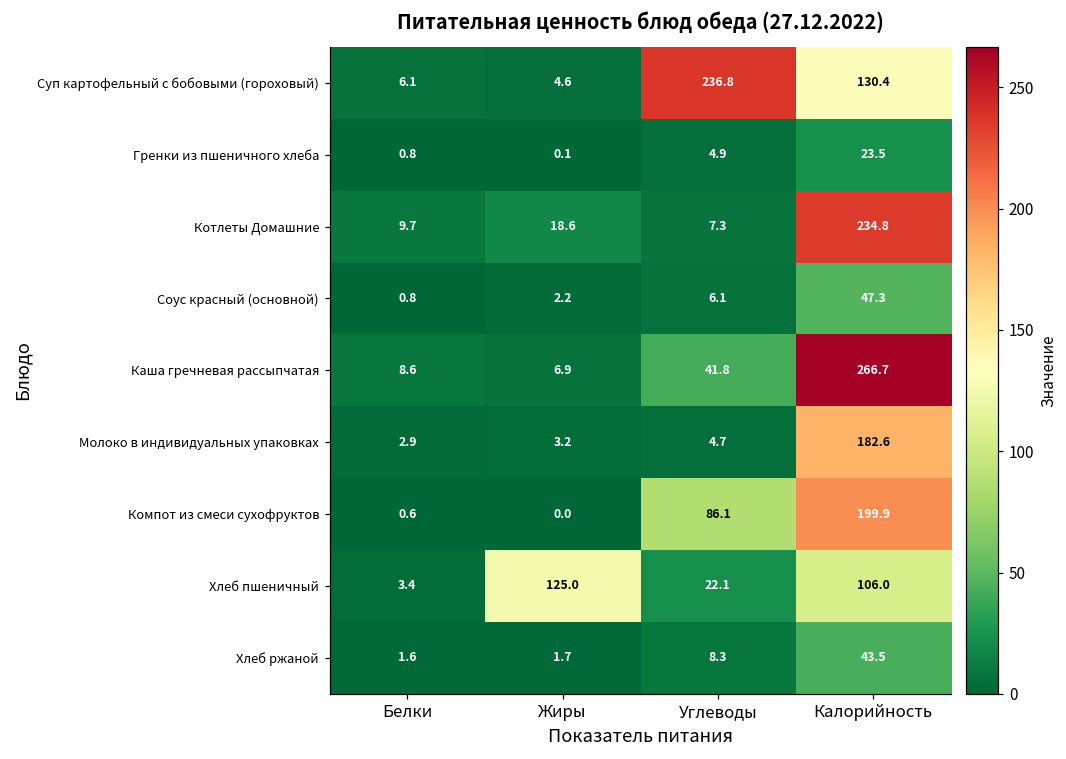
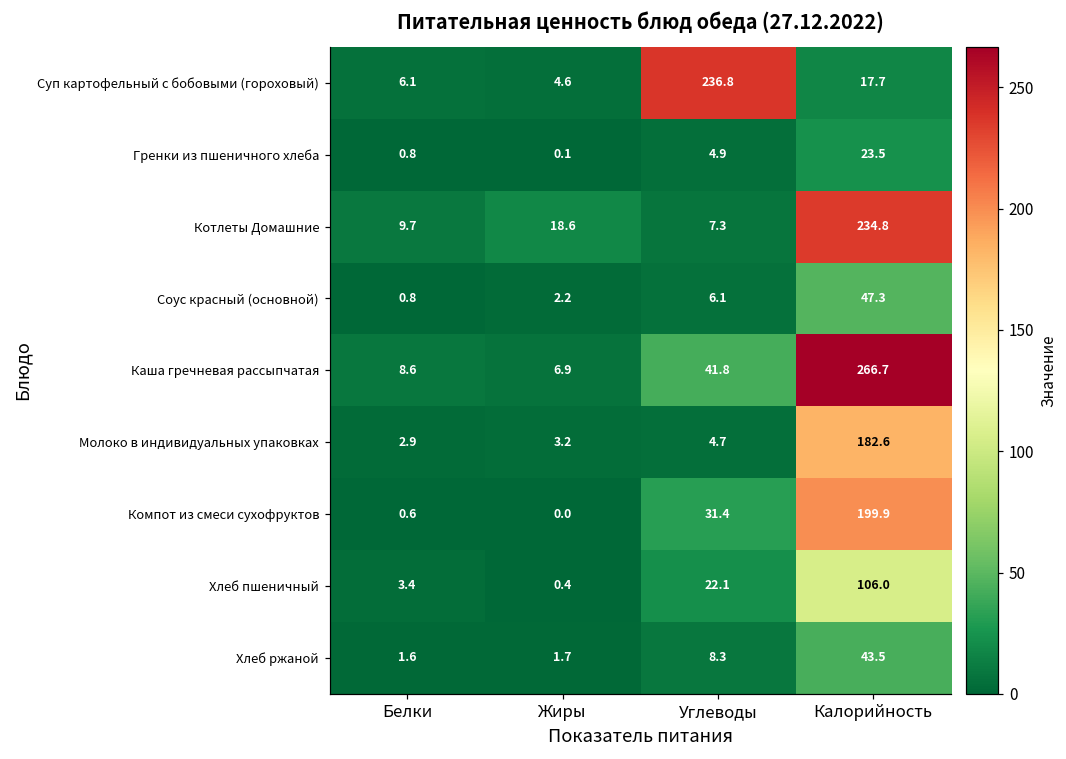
  {
    "Суп картофельный с бобовыми (гороховый)": {
      "Белки": 6.1,
      "Жиры": 4.6,
      "Углеводы": 236.8,
-     "Калорийность": 130.4
+     "Калорийность": 17.7
    },
    "Гренки из пшеничного хлеба": {
      "Белки": 0.8,
      "Жиры": 0.1,
      "Углеводы": 4.9,
      "Калорийность": 23.5
    },
    "Котлеты Домашние": {
      "Белки": 9.7,
      "Жиры": 18.6,
      "Углеводы": 7.3,
      "Калорийность": 234.8
    },
    "Соус красный (основной)": {
      "Белки": 0.8,
      "Жиры": 2.2,
      "Углеводы": 6.1,
      "Калорийность": 47.3
    },
    "Каша гречневая рассыпчатая": {
      "Белки": 8.6,
      "Жиры": 6.9,
      "Углеводы": 41.8,
      "Калорийность": 266.7
    },
    "Молоко в индивидуальных упаковках": {
      "Белки": 2.9,
      "Жиры": 3.2,
      "Углеводы": 4.7,
      "Калорийность": 182.6
    },
    "Компот из смеси сухофруктов": {
      "Белки": 0.6,
      "Жиры": 0.0,
-     "Углеводы": 86.1,
+     "Углеводы": 31.4,
      "Калорийность": 199.9
    },
    "Хлеб пшеничный": {
      "Белки": 3.4,
-     "Жиры": 125.0,
+     "Жиры": 0.4,
      "Углеводы": 22.1,
      "Калорийность": 106.0
    },
    "Хлеб ржаной": {
      "Белки": 1.6,
      "Жиры": 1.7,
      "Углеводы": 8.3,
      "Калорийность": 43.5
    }
  }
